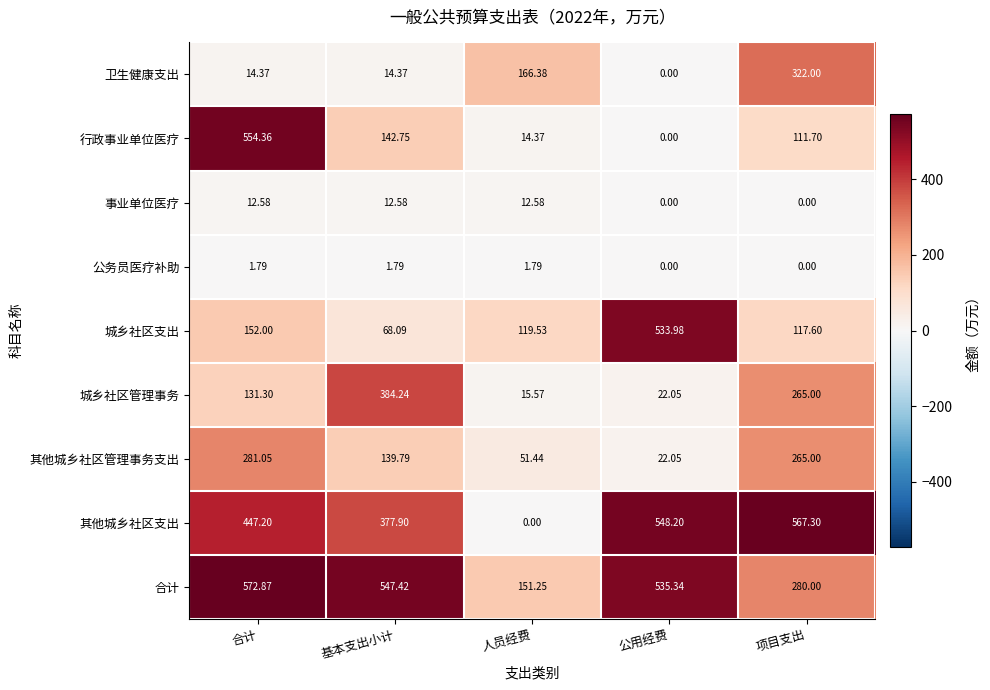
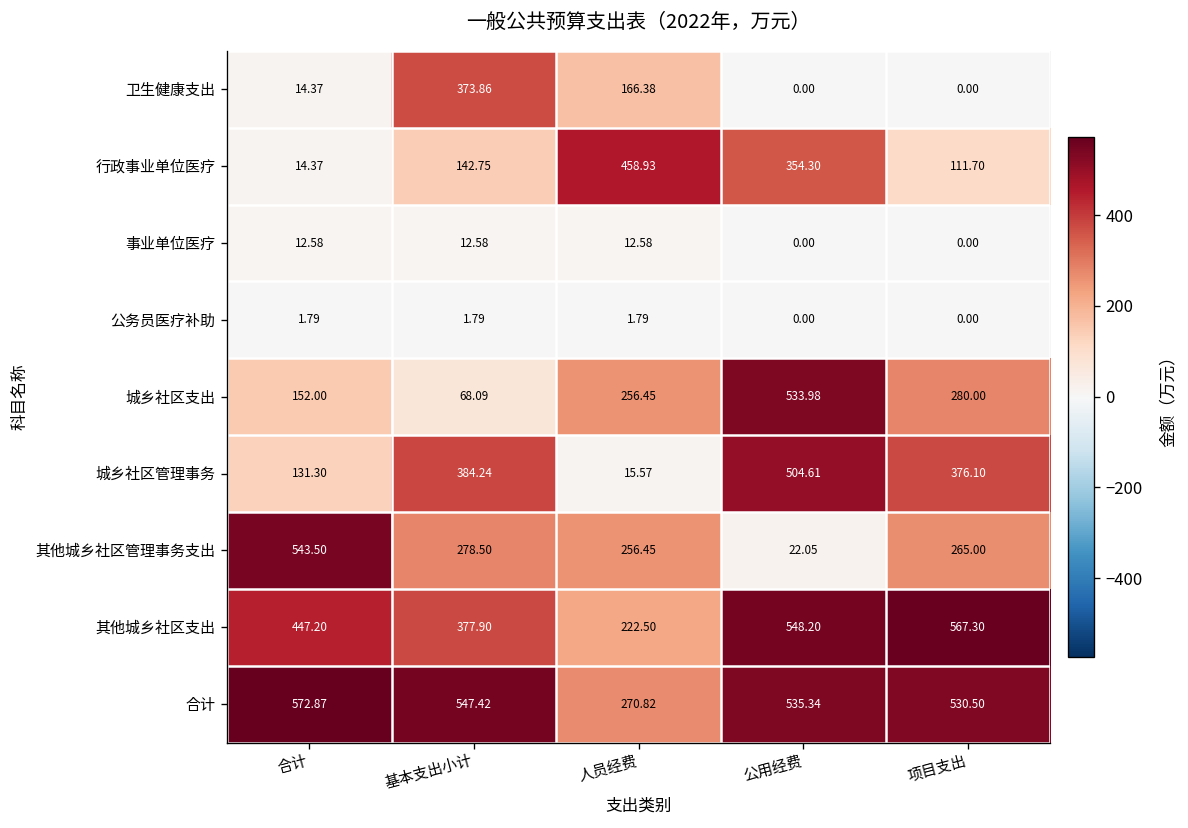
  {
    "卫生健康支出": {
      "合计": 14.37,
-     "基本支出小计": 14.37,
+     "基本支出小计": 373.86,
      "人员经费": 166.38,
      "公用经费": 0.00,
-     "项目支出": 322.00
+     "项目支出": 0.00
    },
    "行政事业单位医疗": {
-     "合计": 554.36,
+     "合计": 14.37,
      "基本支出小计": 142.75,
-     "人员经费": 14.37,
-     "公用经费": 0.00,
+     "人员经费": 458.93,
+     "公用经费": 354.30,
      "项目支出": 111.70
    },
    "事业单位医疗": {
      "合计": 12.58,
      "基本支出小计": 12.58,
      "人员经费": 12.58,
      "公用经费": 0.00,
      "项目支出": 0.00
    },
    "公务员医疗补助": {
      "合计": 1.79,
      "基本支出小计": 1.79,
      "人员经费": 1.79,
      "公用经费": 0.00,
      "项目支出": 0.00
    },
    "城乡社区支出": {
      "合计": 152.00,
      "基本支出小计": 68.09,
-     "人员经费": 119.53,
+     "人员经费": 256.45,
      "公用经费": 533.98,
-     "项目支出": 117.60
+     "项目支出": 280.00
    },
    "城乡社区管理事务": {
      "合计": 131.30,
      "基本支出小计": 384.24,
      "人员经费": 15.57,
-     "公用经费": 22.05,
-     "项目支出": 265.00
+     "公用经费": 504.61,
+     "项目支出": 376.10
    },
    "其他城乡社区管理事务支出": {
-     "合计": 281.05,
-     "基本支出小计": 139.79,
-     "人员经费": 51.44,
+     "合计": 543.50,
+     "基本支出小计": 278.50,
+     "人员经费": 256.45,
      "公用经费": 22.05,
      "项目支出": 265.00
    },
    "其他城乡社区支出": {
      "合计": 447.20,
      "基本支出小计": 377.90,
-     "人员经费": 0.00,
+     "人员经费": 222.50,
      "公用经费": 548.20,
      "项目支出": 567.30
    },
    "合计": {
      "合计": 572.87,
      "基本支出小计": 547.42,
-     "人员经费": 151.25,
+     "人员经费": 270.82,
      "公用经费": 535.34,
-     "项目支出": 280.00
+     "项目支出": 530.50
    }
  }
